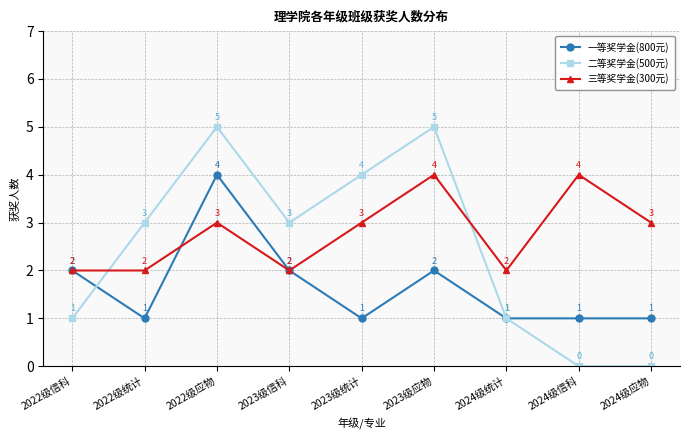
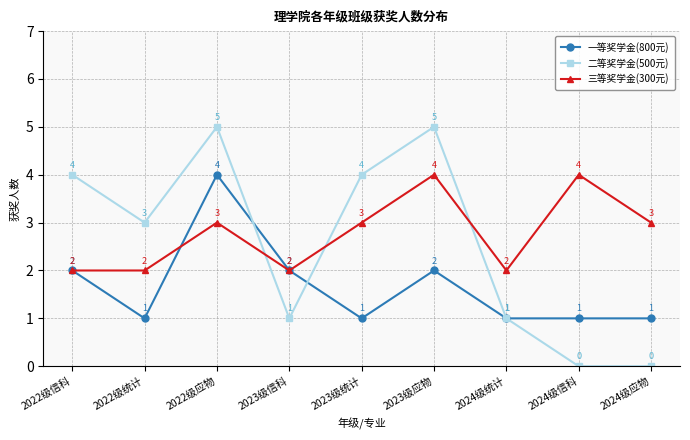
  {
    "一等奖学金(800元)": {
      "2022级统计": 1,
      "2022级应物": 4,
      "2023级统计": 1,
      "2023级应物": 2,
      "2024级信科": 1,
      "2024级应物": 1
    },
    "二等奖学金(500元)": {
-     "2022级信科": 1,
+     "2022级信科": 4,
      "2022级统计": 3,
      "2022级应物": 5,
-     "2023级信科": 3,
+     "2023级信科": 1,
      "2023级统计": 4,
      "2023级应物": 5,
      "2024级信科": 0,
      "2024级应物": 0
    },
    "三等奖学金(300元)": {
      "2022级统计": 2,
      "2022级应物": 3,
      "2023级统计": 3,
      "2023级应物": 4,
      "2024级统计": 2,
      "2024级信科": 4,
      "2024级应物": 3
    }
  }
